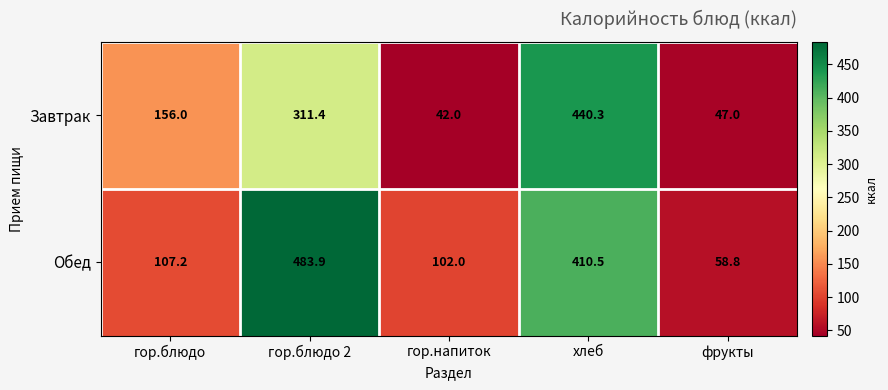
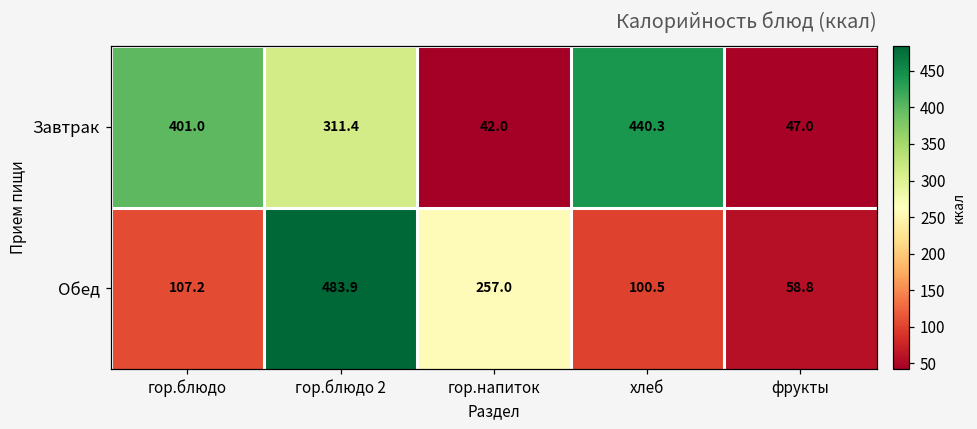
  {
    "Завтрак": {
-     "гор.блюдо": 156.0,
+     "гор.блюдо": 401.0,
      "гор.блюдо 2": 311.4,
      "гор.напиток": 42.0,
      "хлеб": 440.3,
      "фрукты": 47.0
    },
    "Обед": {
      "гор.блюдо": 107.2,
      "гор.блюдо 2": 483.9,
-     "гор.напиток": 102.0,
-     "хлеб": 410.5,
+     "гор.напиток": 257.0,
+     "хлеб": 100.5,
      "фрукты": 58.8
    }
  }
